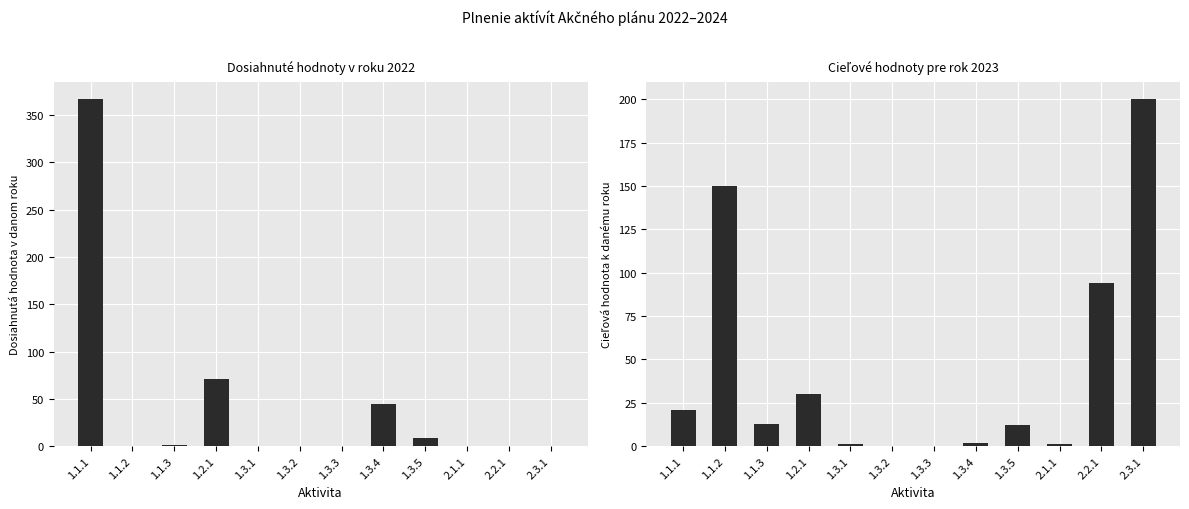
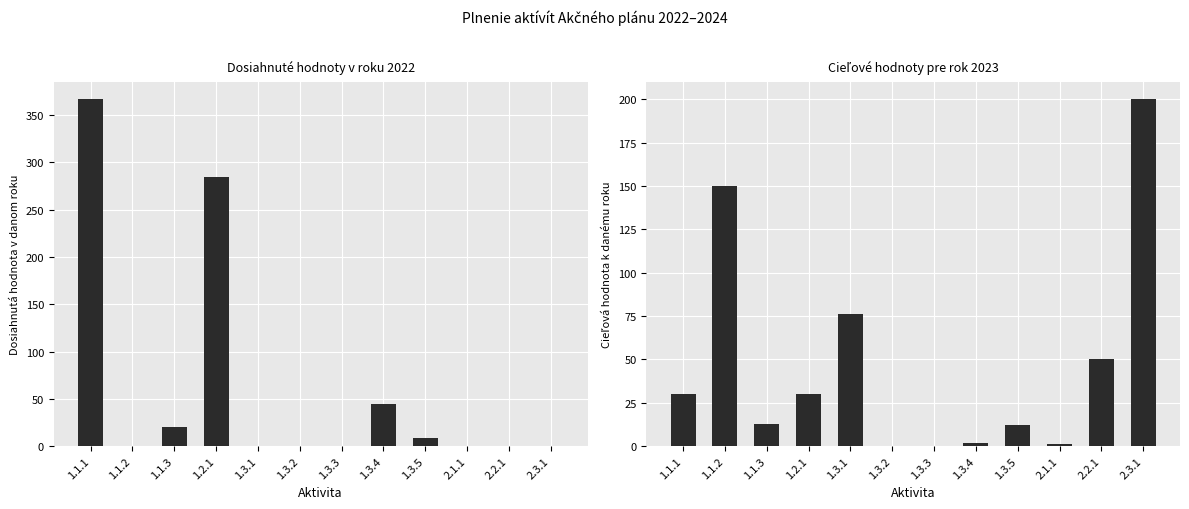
  {
    "Dosiahnuté hodnoty v roku 2022": {
      "1.1.1": 370,
      "1.1.2": 0,
-     "1.1.3": 0,
-     "1.2.1": 70,
+     "1.1.3": 20,
+     "1.2.1": 290,
      "1.3.1": 0,
      "1.3.2": 0,
      "1.3.3": 0,
      "1.3.4": 40,
      "1.3.5": 10,
      "2.1.1": 0,
      "2.2.1": 0,
      "2.3.1": 0
    },
    "Cieľové hodnoty pre rok 2023": {
-     "1.1.1": 21,
+     "1.1.1": 30,
      "1.1.2": 150,
      "1.1.3": 13,
      "1.2.1": 30,
-     "1.3.1": 1,
+     "1.3.1": 76,
      "1.3.2": 0,
      "1.3.3": 0,
      "1.3.4": 2,
      "1.3.5": 12,
-     "2.2.1": 94,
+     "2.2.1": 50,
      "2.3.1": 200
    }
  }
